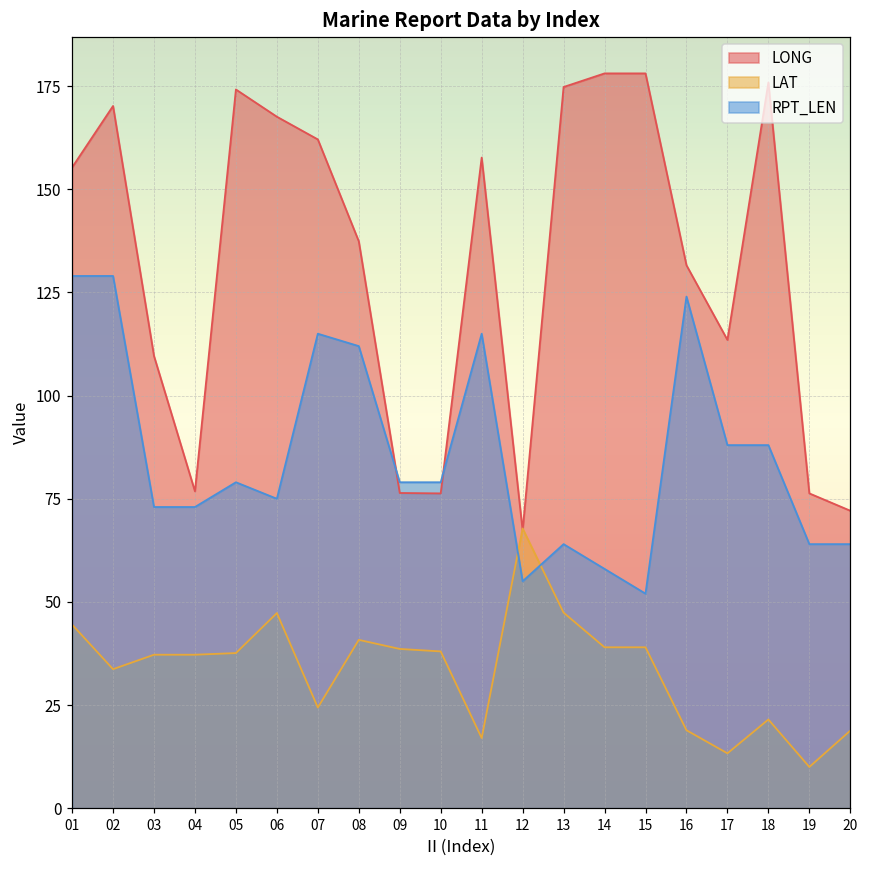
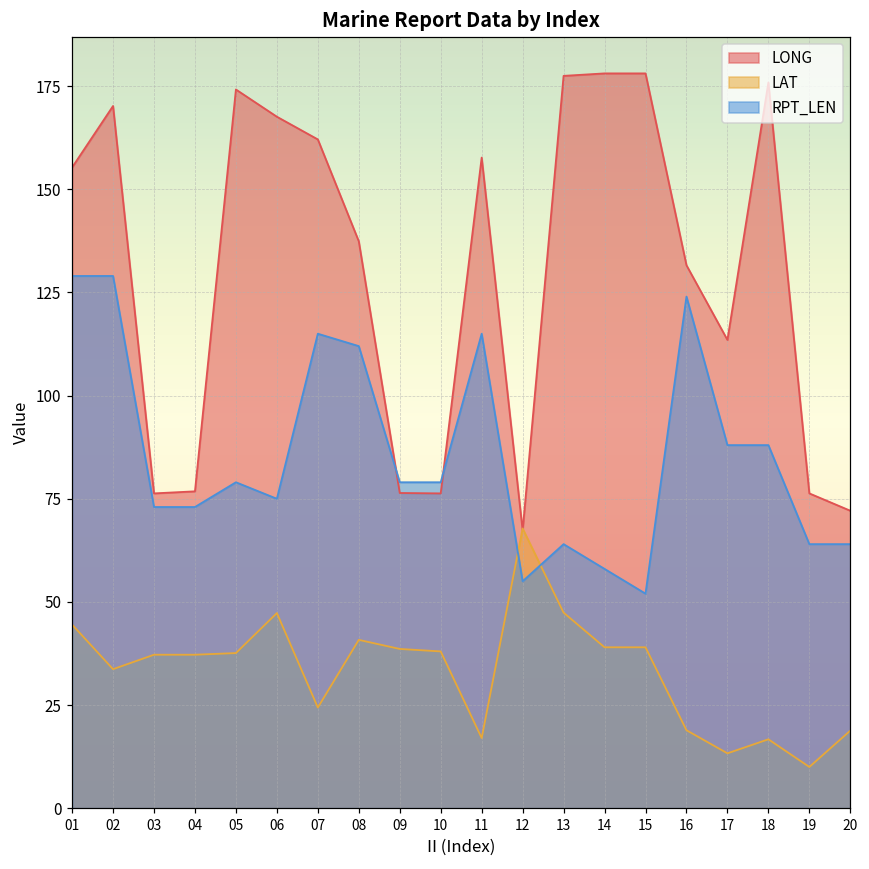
  {
    "LONG": {
      "01": 155,
      "02": 170,
-     "03": 110,
+     "03": 76,
      "04": 77,
      "05": 174,
      "06": 168,
      "07": 162,
      "08": 137,
      "09": 76,
      "10": 76,
      "11": 158,
-     "13": 175,
+     "13": 178,
      "14": 178,
      "15": 178,
      "16": 132,
      "17": 114,
      "19": 76,
      "20": 72
    },
    "LAT": {
      "01": 45,
      "02": 34,
      "03": 37,
      "04": 37,
      "05": 38,
      "06": 47,
      "07": 24,
      "08": 41,
      "09": 39,
      "10": 38,
      "11": 17,
      "13": 47,
      "14": 39,
      "15": 39,
      "16": 19,
      "17": 13,
-     "18": 22,
+     "18": 17,
      "19": 10,
      "20": 19
    },
    "RPT_LEN": {
      "01": 129,
      "02": 129,
      "03": 73,
      "04": 73,
      "05": 79,
      "06": 75,
      "07": 115,
      "08": 112,
      "09": 79,
      "10": 79,
      "11": 115,
      "12": 55,
      "13": 64,
      "14": 58,
      "15": 52,
      "16": 124,
      "17": 88,
      "18": 88,
      "19": 64,
      "20": 64
    }
  }
